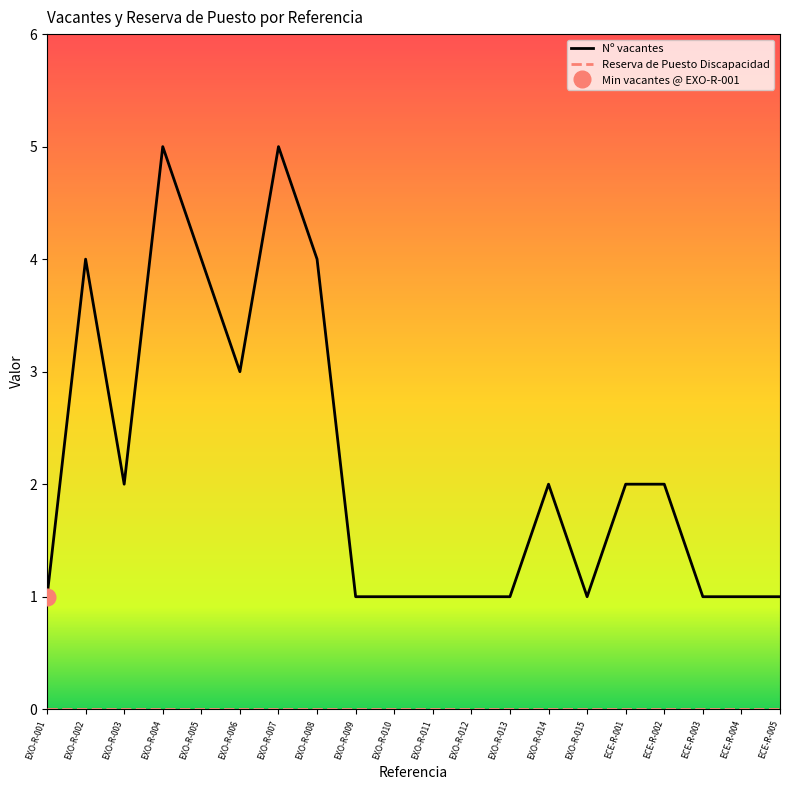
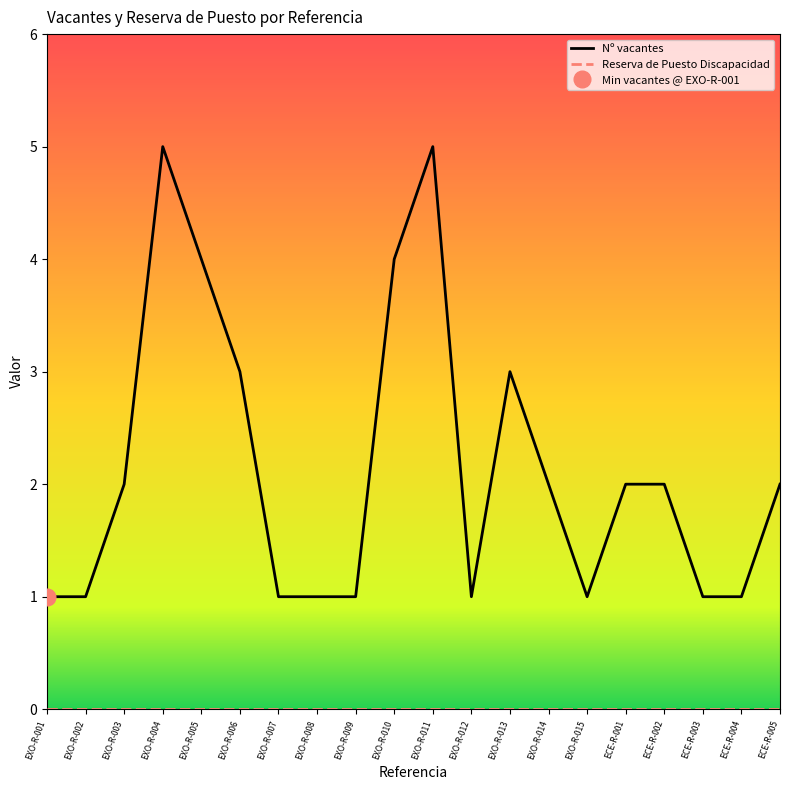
  {
    "Nº vacantes": {
-     "EXO-R-002": 4,
+     "EXO-R-002": 1,
      "EXO-R-003": 2,
      "EXO-R-004": 5,
      "EXO-R-005": 4,
      "EXO-R-006": 3,
-     "EXO-R-007": 5,
-     "EXO-R-008": 4,
+     "EXO-R-007": 1,
+     "EXO-R-008": 1,
      "EXO-R-009": 1,
-     "EXO-R-010": 1,
-     "EXO-R-011": 1,
+     "EXO-R-010": 4,
+     "EXO-R-011": 5,
      "EXO-R-012": 1,
-     "EXO-R-013": 1,
+     "EXO-R-013": 3,
      "EXO-R-014": 2,
      "EXO-R-015": 1,
      "ECE-R-001": 2,
      "ECE-R-002": 2,
      "ECE-R-003": 1,
      "ECE-R-004": 1,
-     "ECE-R-005": 1
+     "ECE-R-005": 2
    }
  }
